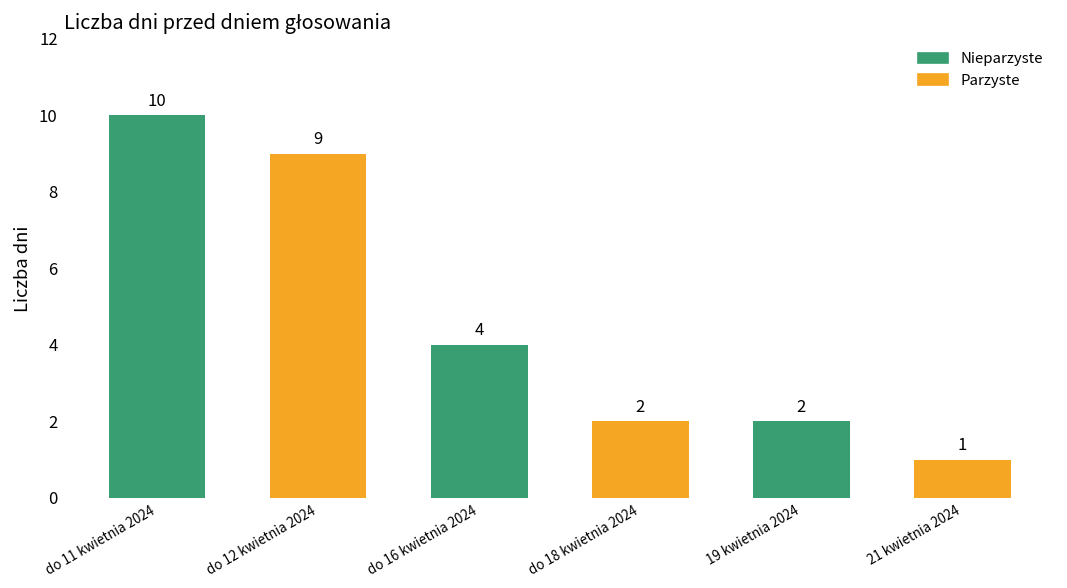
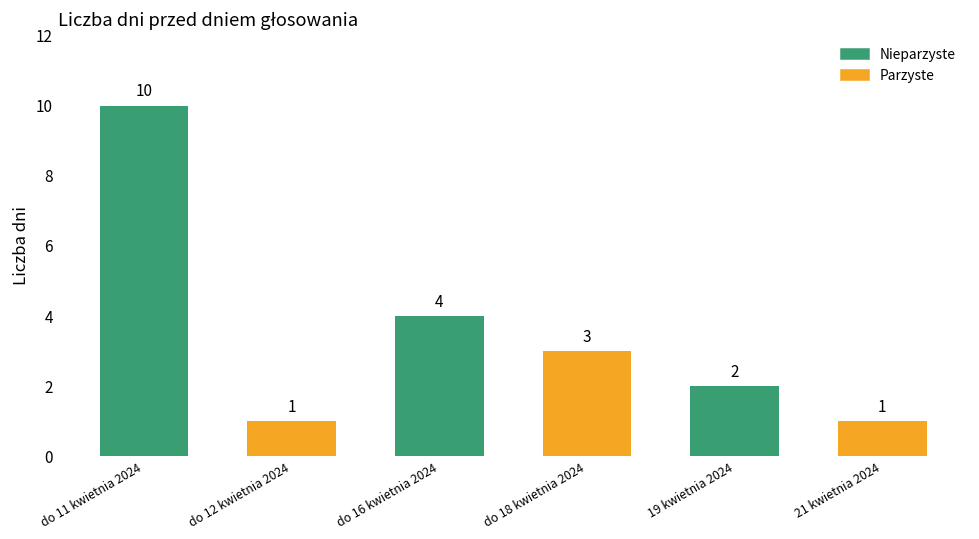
  {
    "do 11 kwietnia 2024": 10,
-   "do 12 kwietnia 2024": 9,
+   "do 12 kwietnia 2024": 1,
    "do 16 kwietnia 2024": 4,
-   "do 18 kwietnia 2024": 2,
+   "do 18 kwietnia 2024": 3,
    "19 kwietnia 2024": 2,
    "21 kwietnia 2024": 1
  }
